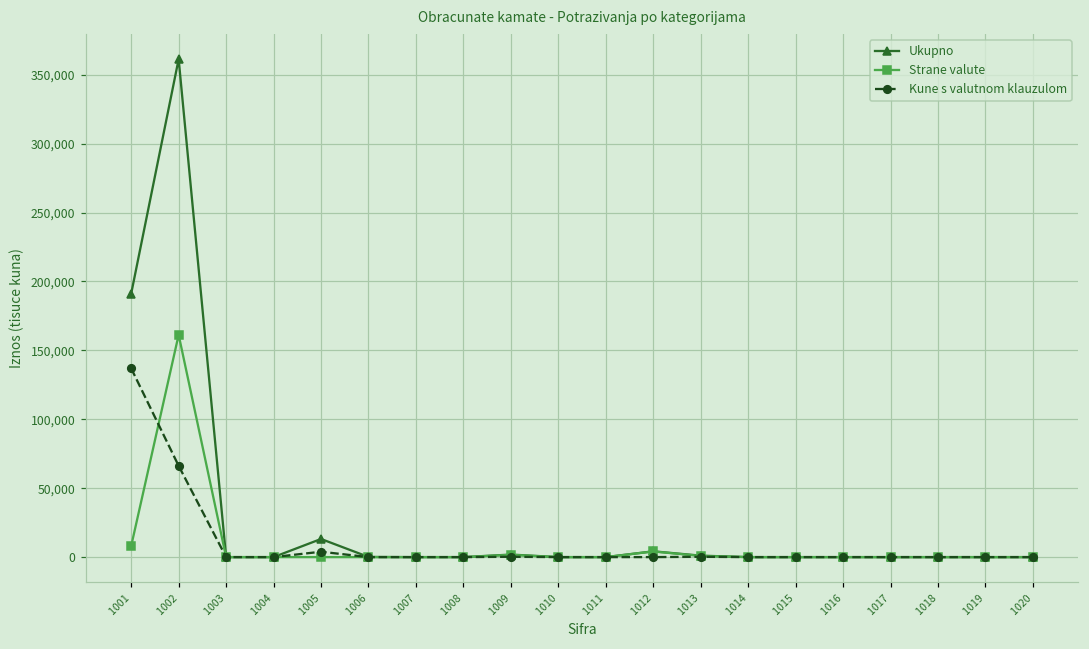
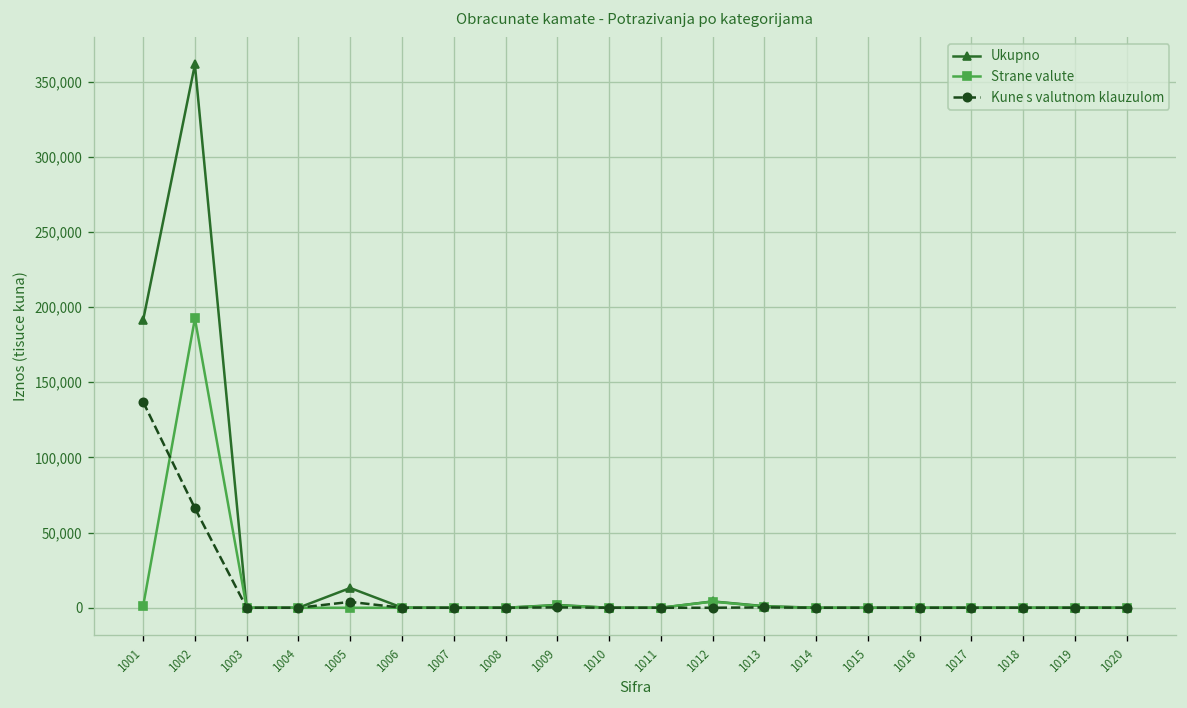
  {
    "Strane valute": {
-     "1001": "8,000",
-     "1002": "161,000",
+     "1001": "1,000",
+     "1002": "192,000",
      "1005": "0"
    }
  }
